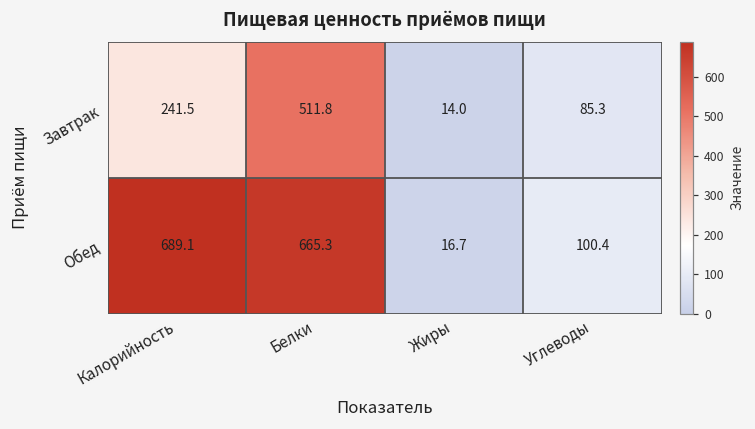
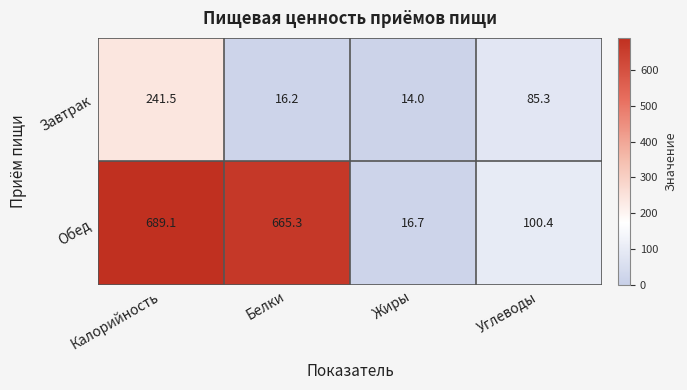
  {
    "Завтрак": {
      "Калорийность": 241.5,
-     "Белки": 511.8,
+     "Белки": 16.2,
      "Жиры": 14.0,
      "Углеводы": 85.3
    },
    "Обед": {
      "Калорийность": 689.1,
      "Белки": 665.3,
      "Жиры": 16.7,
      "Углеводы": 100.4
    }
  }
